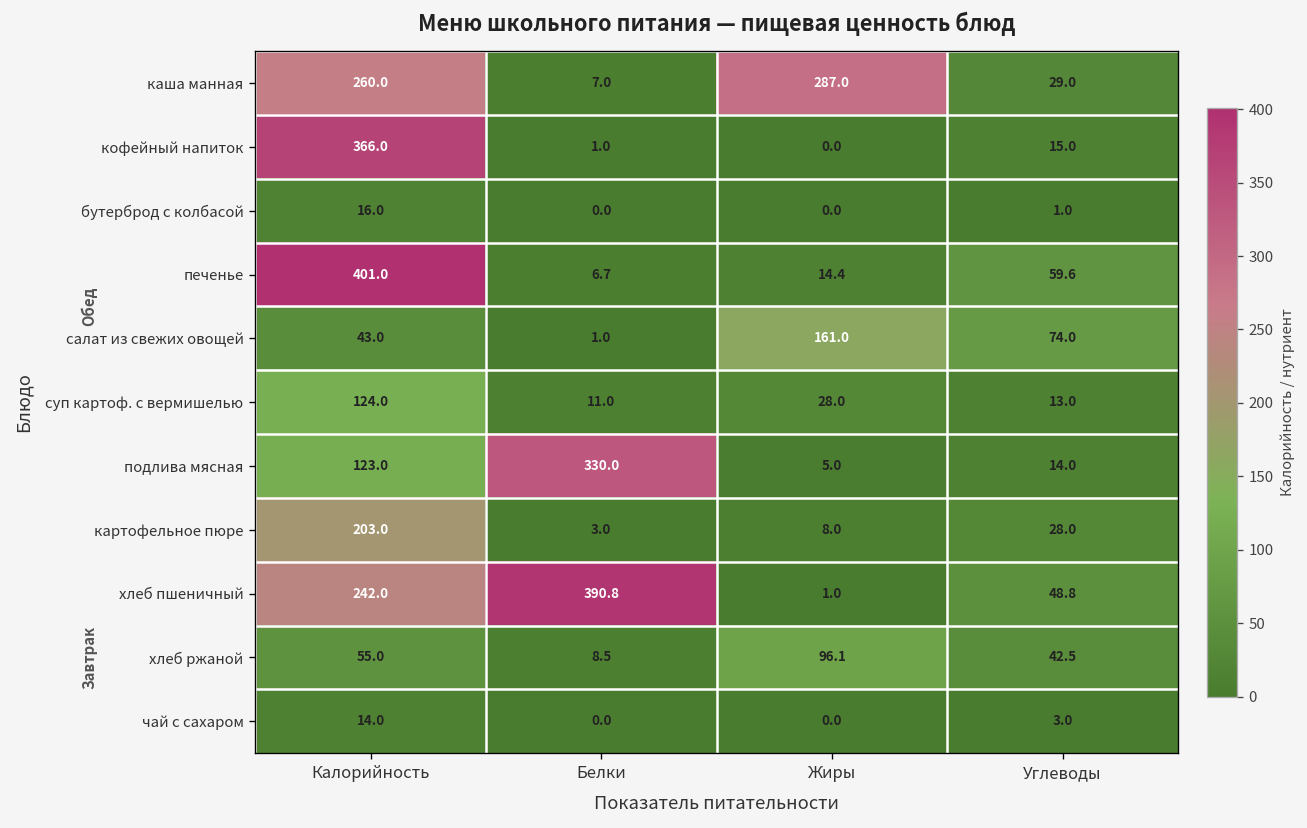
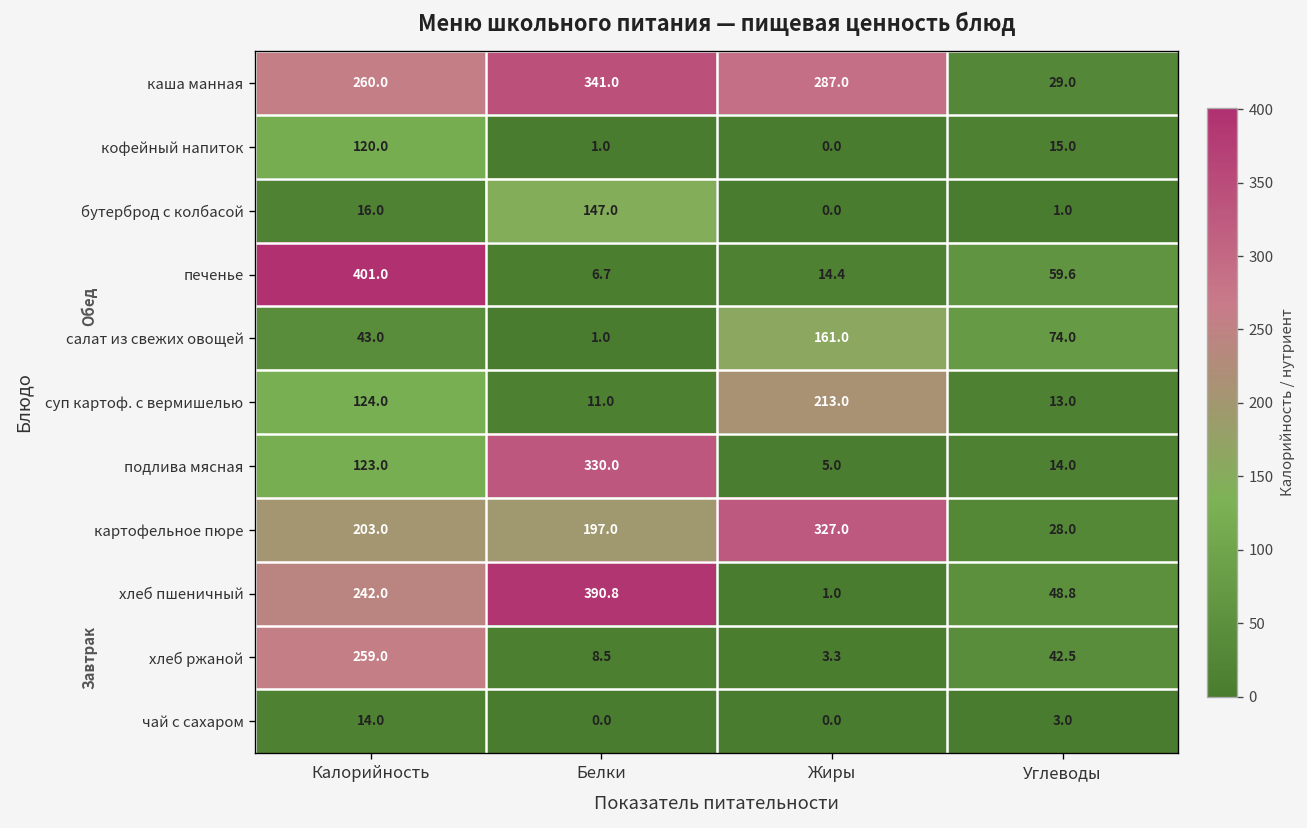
  {
    "каша манная": {
      "Калорийность": 260.0,
-     "Белки": 7.0,
+     "Белки": 341.0,
      "Жиры": 287.0,
      "Углеводы": 29.0
    },
    "кофейный напиток": {
-     "Калорийность": 366.0,
+     "Калорийность": 120.0,
      "Белки": 1.0,
      "Жиры": 0.0,
      "Углеводы": 15.0
    },
    "бутерброд с колбасой": {
      "Калорийность": 16.0,
-     "Белки": 0.0,
+     "Белки": 147.0,
      "Жиры": 0.0,
      "Углеводы": 1.0
    },
    "печенье": {
      "Калорийность": 401.0,
      "Белки": 6.7,
      "Жиры": 14.4,
      "Углеводы": 59.6
    },
    "салат из свежих овощей": {
      "Калорийность": 43.0,
      "Белки": 1.0,
      "Жиры": 161.0,
      "Углеводы": 74.0
    },
    "суп картоф. с вермишелью": {
      "Калорийность": 124.0,
      "Белки": 11.0,
-     "Жиры": 28.0,
+     "Жиры": 213.0,
      "Углеводы": 13.0
    },
    "подлива мясная": {
      "Калорийность": 123.0,
      "Белки": 330.0,
      "Жиры": 5.0,
      "Углеводы": 14.0
    },
    "картофельное пюре": {
      "Калорийность": 203.0,
-     "Белки": 3.0,
-     "Жиры": 8.0,
+     "Белки": 197.0,
+     "Жиры": 327.0,
      "Углеводы": 28.0
    },
    "хлеб пшеничный": {
      "Калорийность": 242.0,
      "Белки": 390.8,
      "Жиры": 1.0,
      "Углеводы": 48.8
    },
    "хлеб ржаной": {
-     "Калорийность": 55.0,
+     "Калорийность": 259.0,
      "Белки": 8.5,
-     "Жиры": 96.1,
+     "Жиры": 3.3,
      "Углеводы": 42.5
    },
    "чай с сахаром": {
      "Калорийность": 14.0,
      "Белки": 0.0,
      "Жиры": 0.0,
      "Углеводы": 3.0
    }
  }
